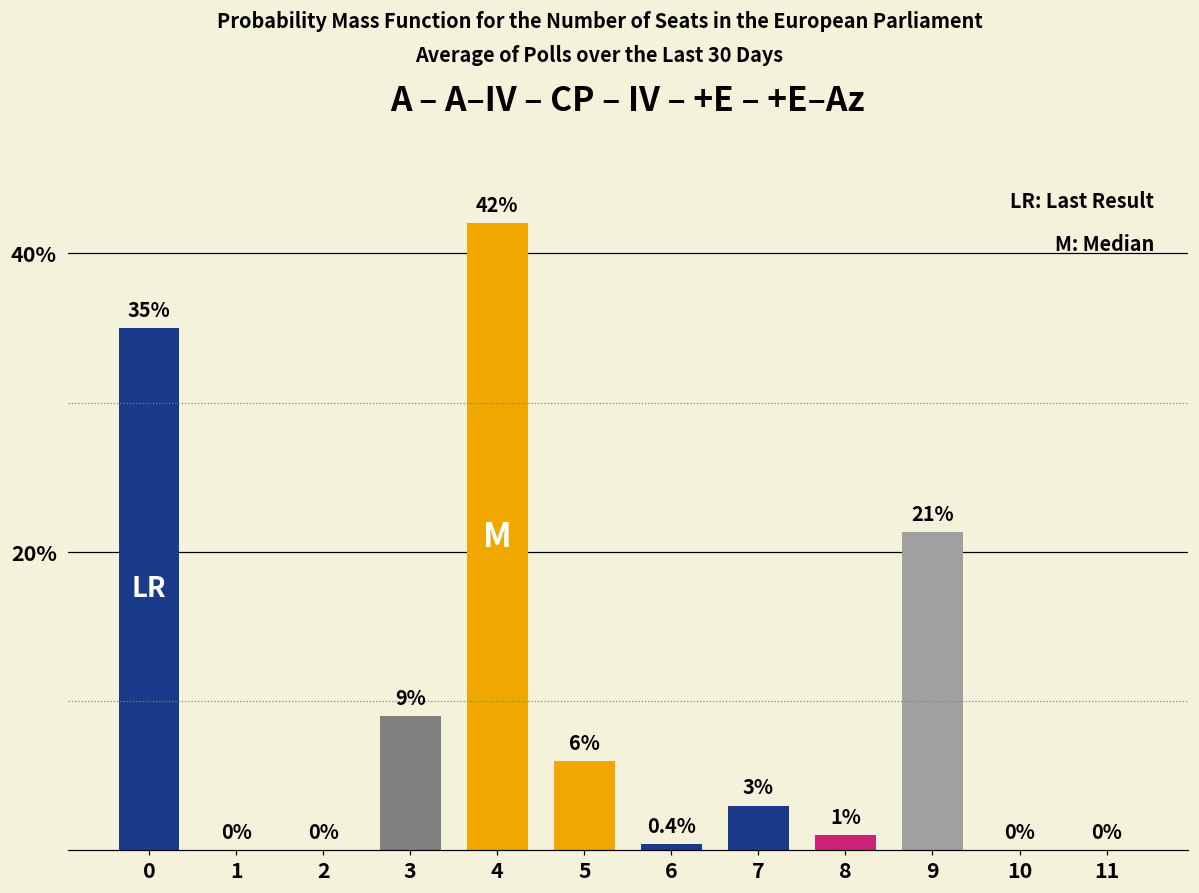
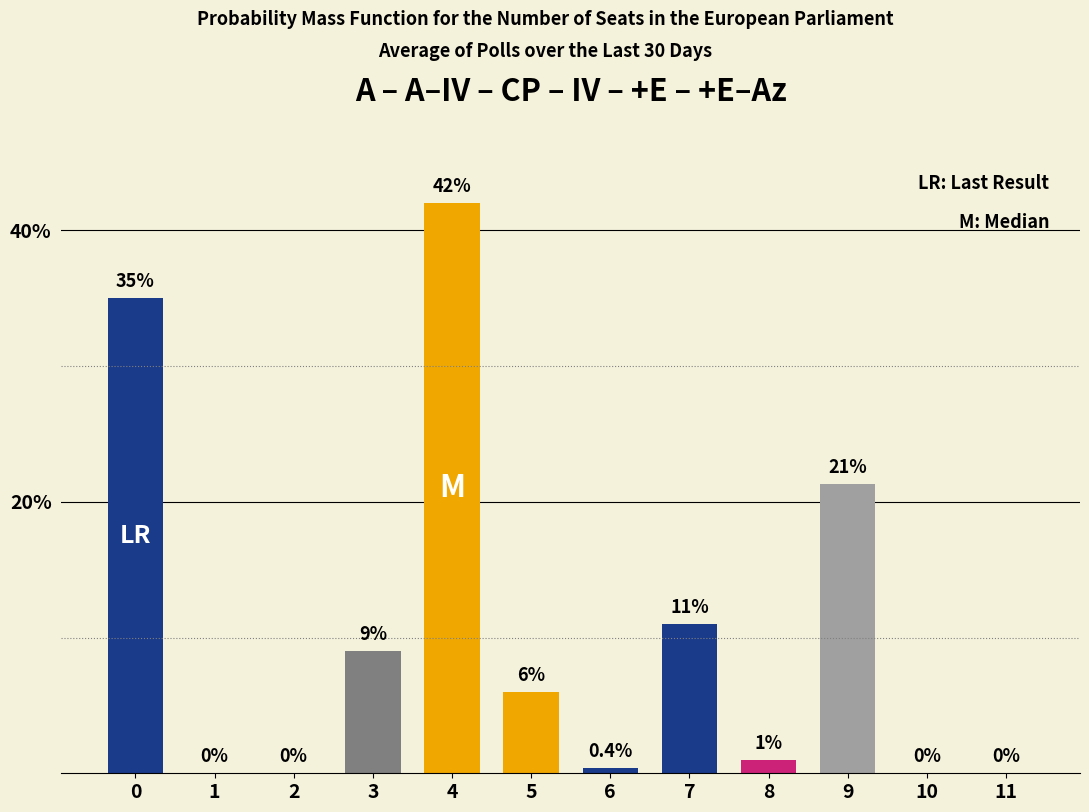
  {
    "0": "35%",
    "1": "0%",
    "2": "0%",
    "3": "9%",
    "4": "42%",
    "5": "6%",
    "6": "0.4%",
-   "7": "3%",
+   "7": "11%",
    "8": "1%",
    "9": "21%",
    "10": "0%",
    "11": "0%"
  }
